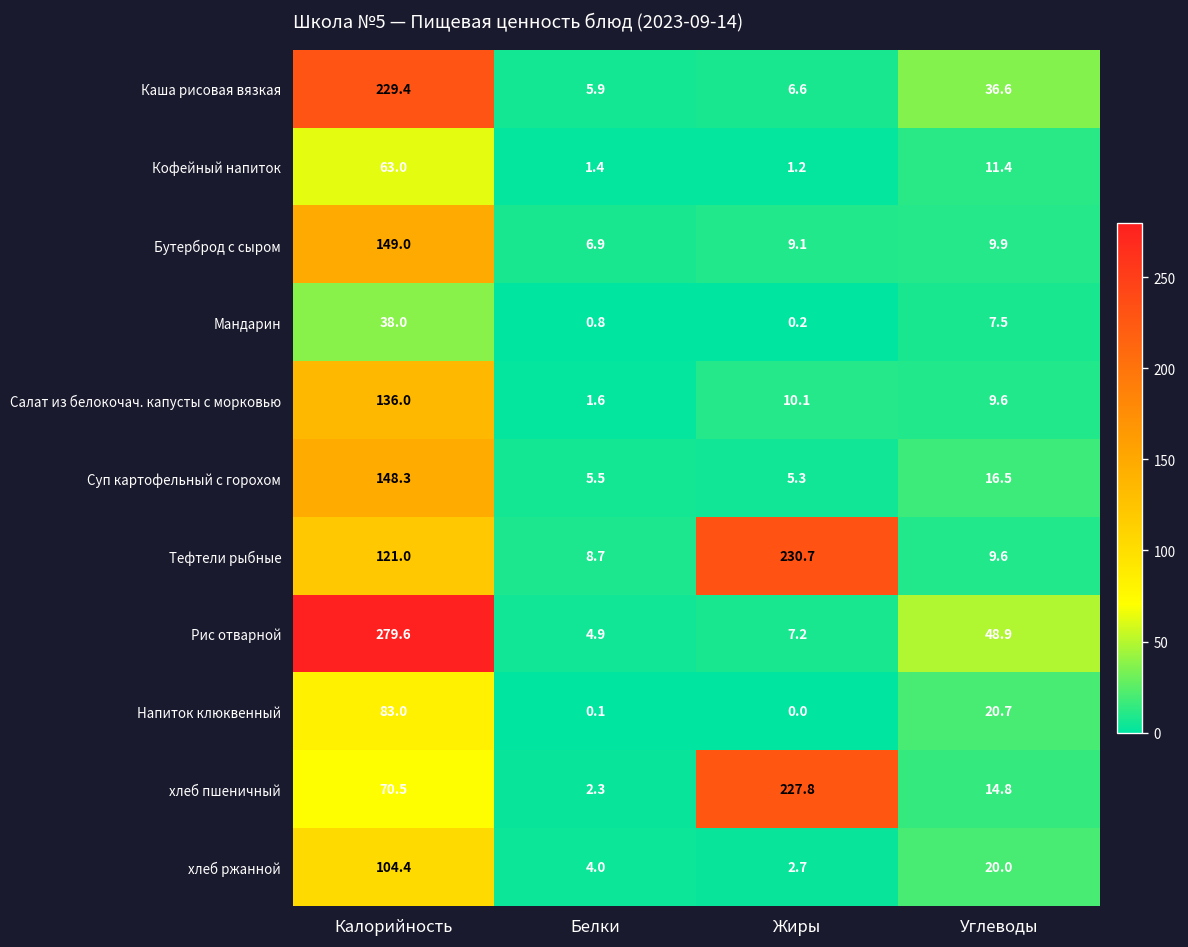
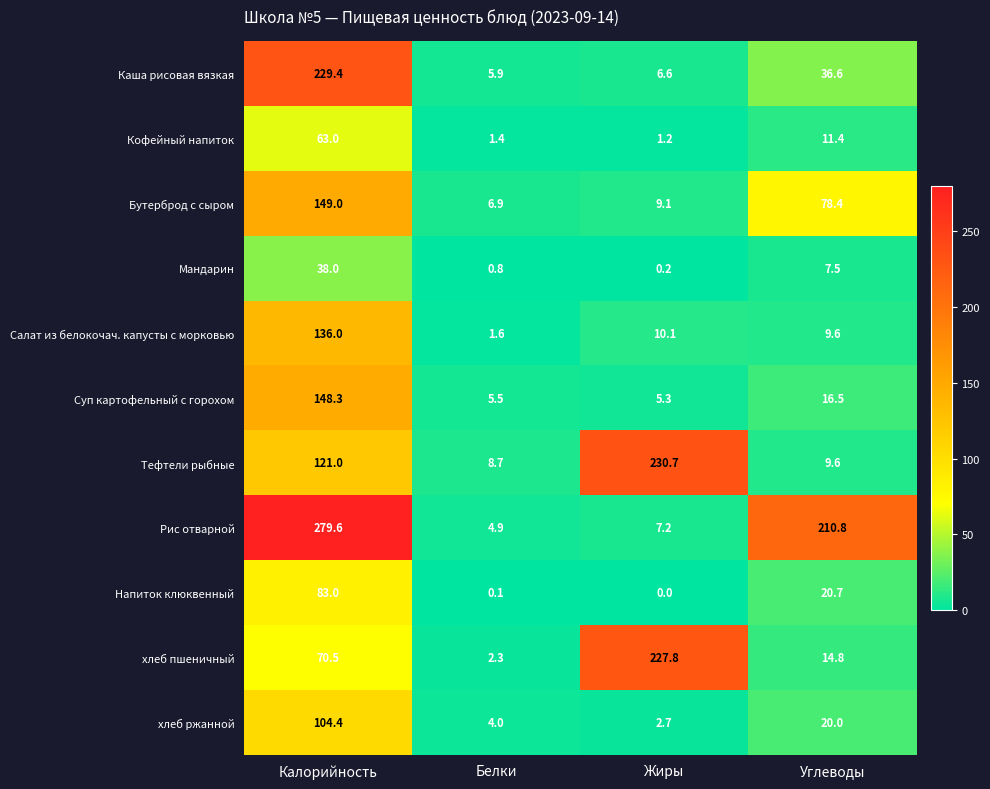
  {
    "Каша рисовая вязкая": {
      "Калорийность": 229.4,
      "Белки": 5.9,
      "Жиры": 6.6,
      "Углеводы": 36.6
    },
    "Кофейный напиток": {
      "Калорийность": 63.0,
      "Белки": 1.4,
      "Жиры": 1.2,
      "Углеводы": 11.4
    },
    "Бутерброд с сыром": {
      "Калорийность": 149.0,
      "Белки": 6.9,
      "Жиры": 9.1,
-     "Углеводы": 9.9
+     "Углеводы": 78.4
    },
    "Мандарин": {
      "Калорийность": 38.0,
      "Белки": 0.8,
      "Жиры": 0.2,
      "Углеводы": 7.5
    },
    "Салат из белокочач. капусты с морковью": {
      "Калорийность": 136.0,
      "Белки": 1.6,
      "Жиры": 10.1,
      "Углеводы": 9.6
    },
    "Суп картофельный с горохом": {
      "Калорийность": 148.3,
      "Белки": 5.5,
      "Жиры": 5.3,
      "Углеводы": 16.5
    },
    "Тефтели рыбные": {
      "Калорийность": 121.0,
      "Белки": 8.7,
      "Жиры": 230.7,
      "Углеводы": 9.6
    },
    "Рис отварной": {
      "Калорийность": 279.6,
      "Белки": 4.9,
      "Жиры": 7.2,
-     "Углеводы": 48.9
+     "Углеводы": 210.8
    },
    "Напиток клюквенный": {
      "Калорийность": 83.0,
      "Белки": 0.1,
      "Жиры": 0.0,
      "Углеводы": 20.7
    },
    "хлеб пшеничный": {
      "Калорийность": 70.5,
      "Белки": 2.3,
      "Жиры": 227.8,
      "Углеводы": 14.8
    },
    "хлеб ржанной": {
      "Калорийность": 104.4,
      "Белки": 4.0,
      "Жиры": 2.7,
      "Углеводы": 20.0
    }
  }
